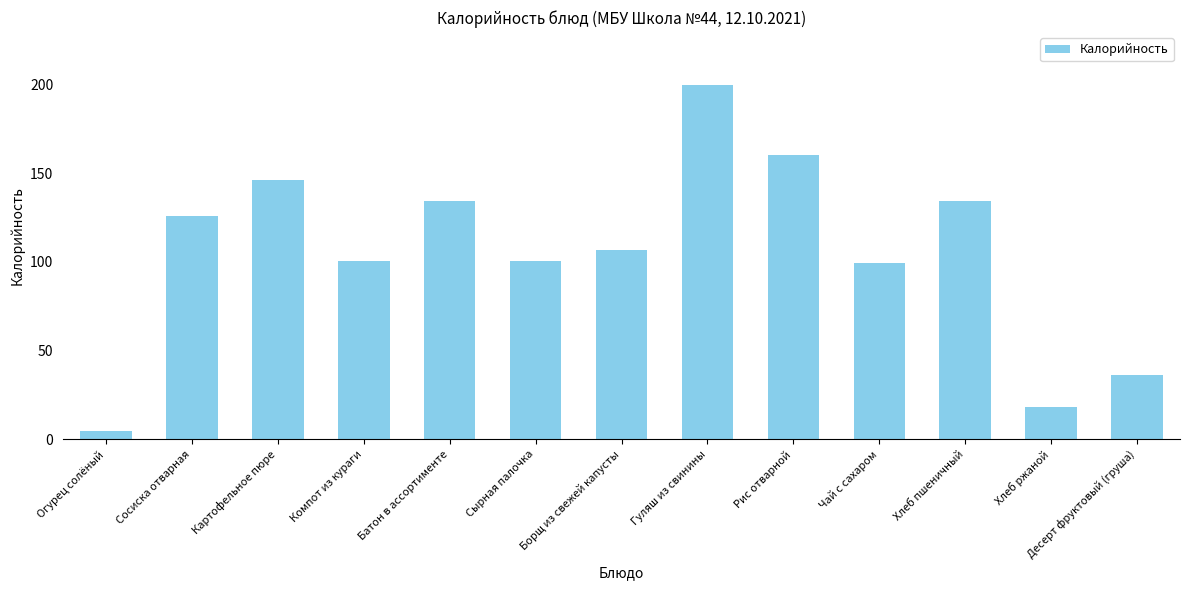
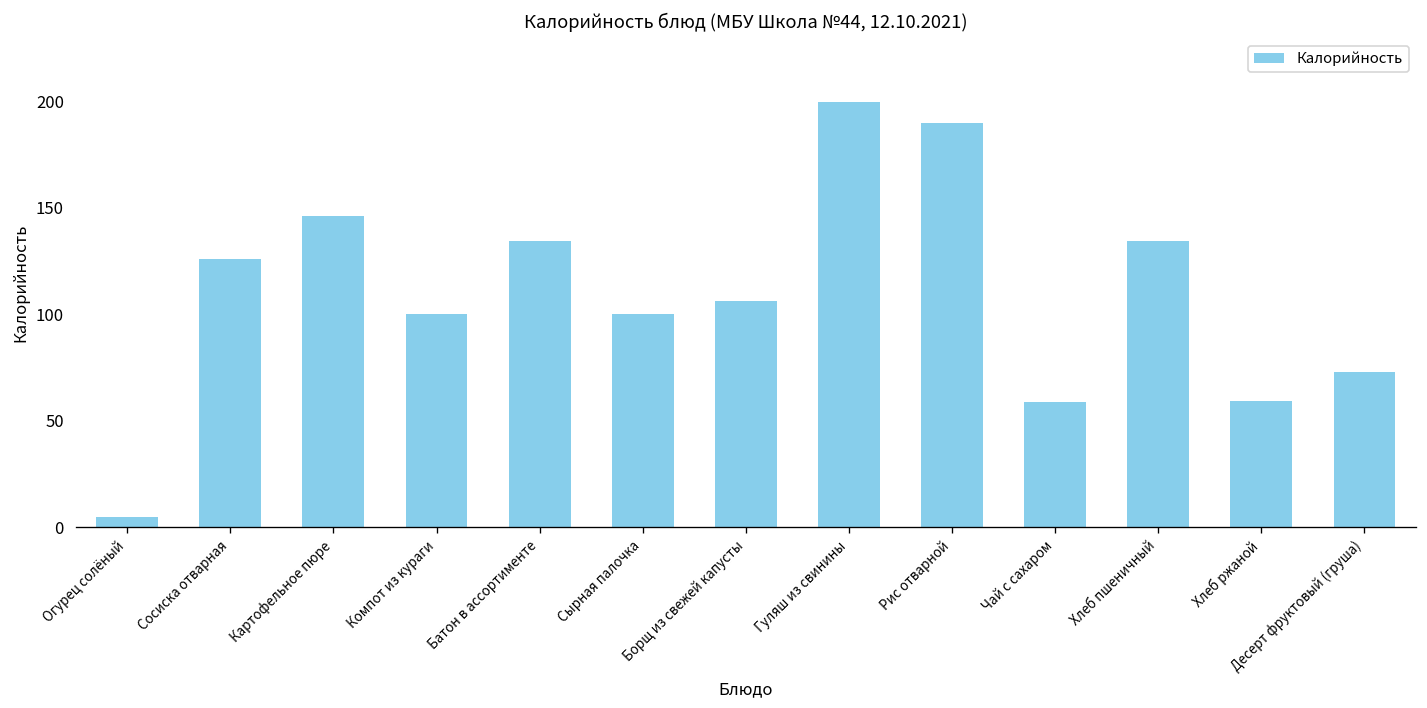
  {
    "Огурец солёный": 5,
    "Сосиска отварная": 126,
    "Картофельное пюре": 146,
    "Компот из кураги": 100,
    "Батон в ассортименте": 134,
    "Сырная палочка": 100,
    "Борщ из свежей капусты": 106,
    "Гуляш из свинины": 200,
-   "Рис отварной": 160,
-   "Чай с сахаром": 99,
+   "Рис отварной": 190,
+   "Чай с сахаром": 59,
    "Хлеб пшеничный": 135,
-   "Хлеб ржаной": 18,
-   "Десерт фруктовый (груша)": 37
+   "Хлеб ржаной": 59,
+   "Десерт фруктовый (груша)": 73
  }
